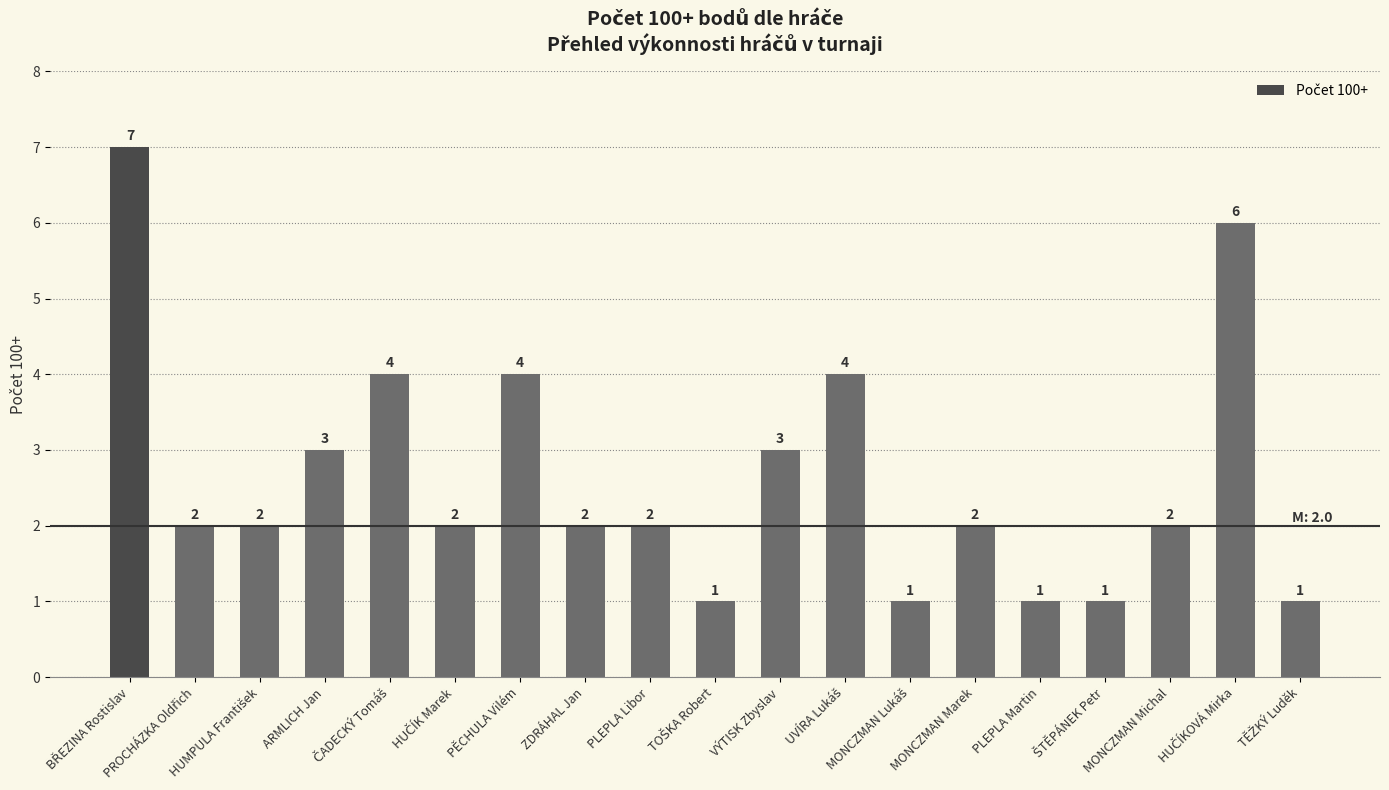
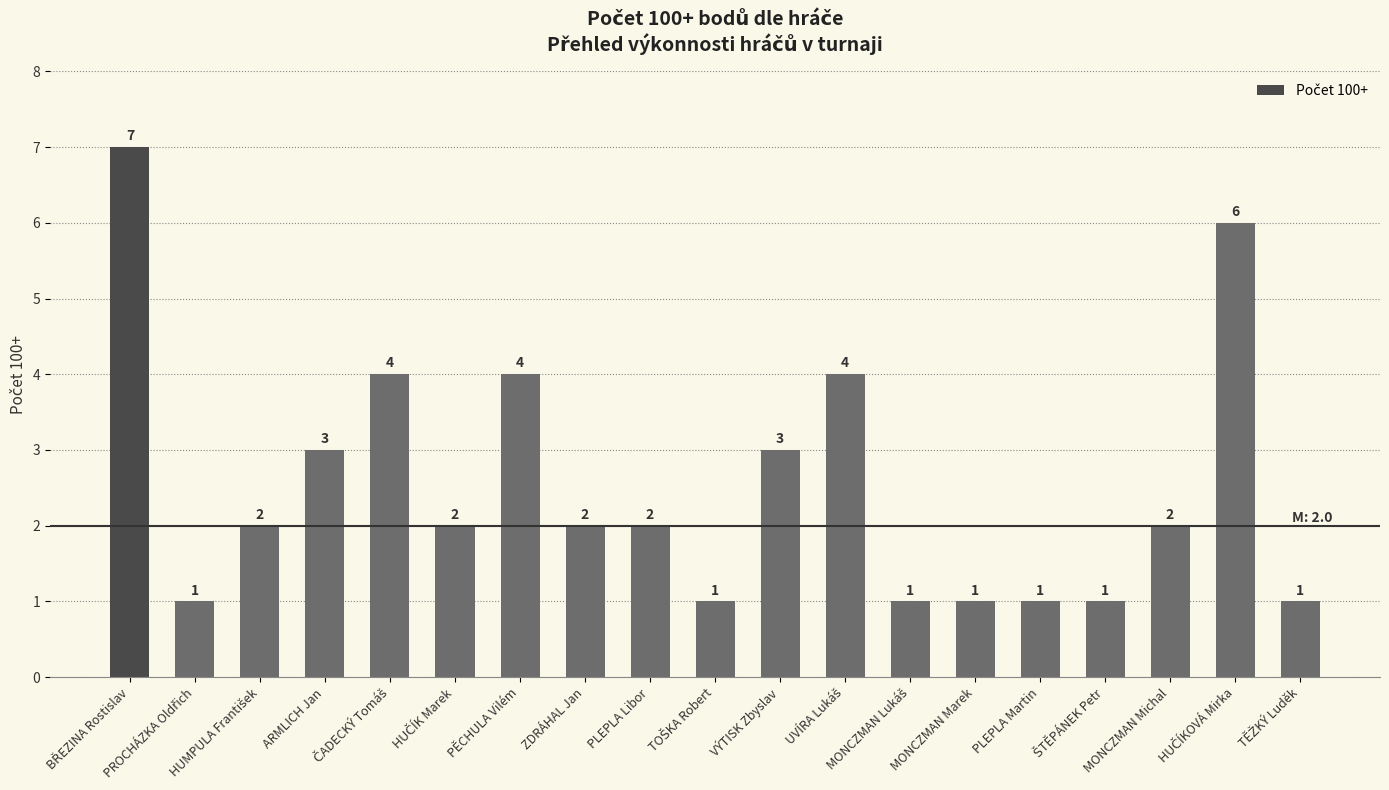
  {
    "BŘEZINA Rostislav": 7,
-   "PROCHÁZKA Oldřich": 2,
+   "PROCHÁZKA Oldřich": 1,
    "HUMPULA František": 2,
    "ARMLICH Jan": 3,
    "ČADECKÝ Tomáš": 4,
    "HUČÍK Marek": 2,
    "PĚCHULA Vilém": 4,
    "ZDRÁHAL Jan": 2,
    "PLEPLA Libor": 2,
    "TOŠKA Robert": 1,
    "VÝTISK Zbyslav": 3,
    "UVÍRA Lukáš": 4,
    "MONCZMAN Lukáš": 1,
-   "MONCZMAN Marek": 2,
+   "MONCZMAN Marek": 1,
    "PLEPLA Martin": 1,
    "ŠTĚPÁNEK Petr": 1,
    "MONCZMAN Michal": 2,
    "HUČÍKOVÁ Mirka": 6,
    "TĚŽKÝ Luděk": 1
  }
